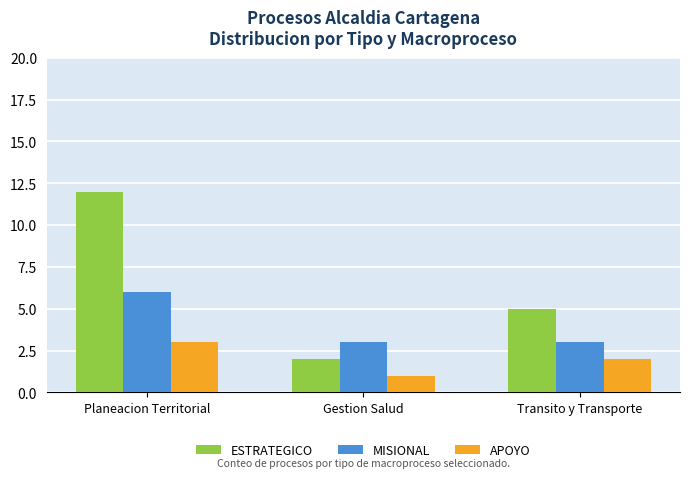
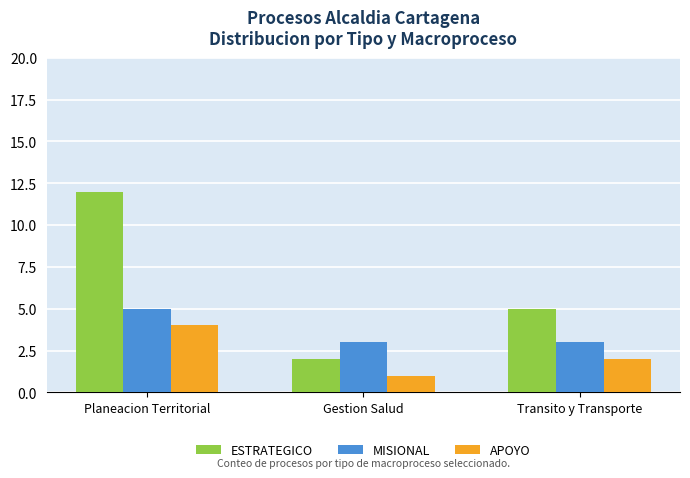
  {
    "ESTRATEGICO": {
      "Planeacion Territorial": 12,
      "Gestion Salud": 2,
      "Transito y Transporte": 5
    },
    "MISIONAL": {
-     "Planeacion Territorial": 6,
+     "Planeacion Territorial": 5,
      "Gestion Salud": 3,
      "Transito y Transporte": 3
    },
    "APOYO": {
-     "Planeacion Territorial": 3,
+     "Planeacion Territorial": 4,
      "Gestion Salud": 1,
      "Transito y Transporte": 2
    }
  }
